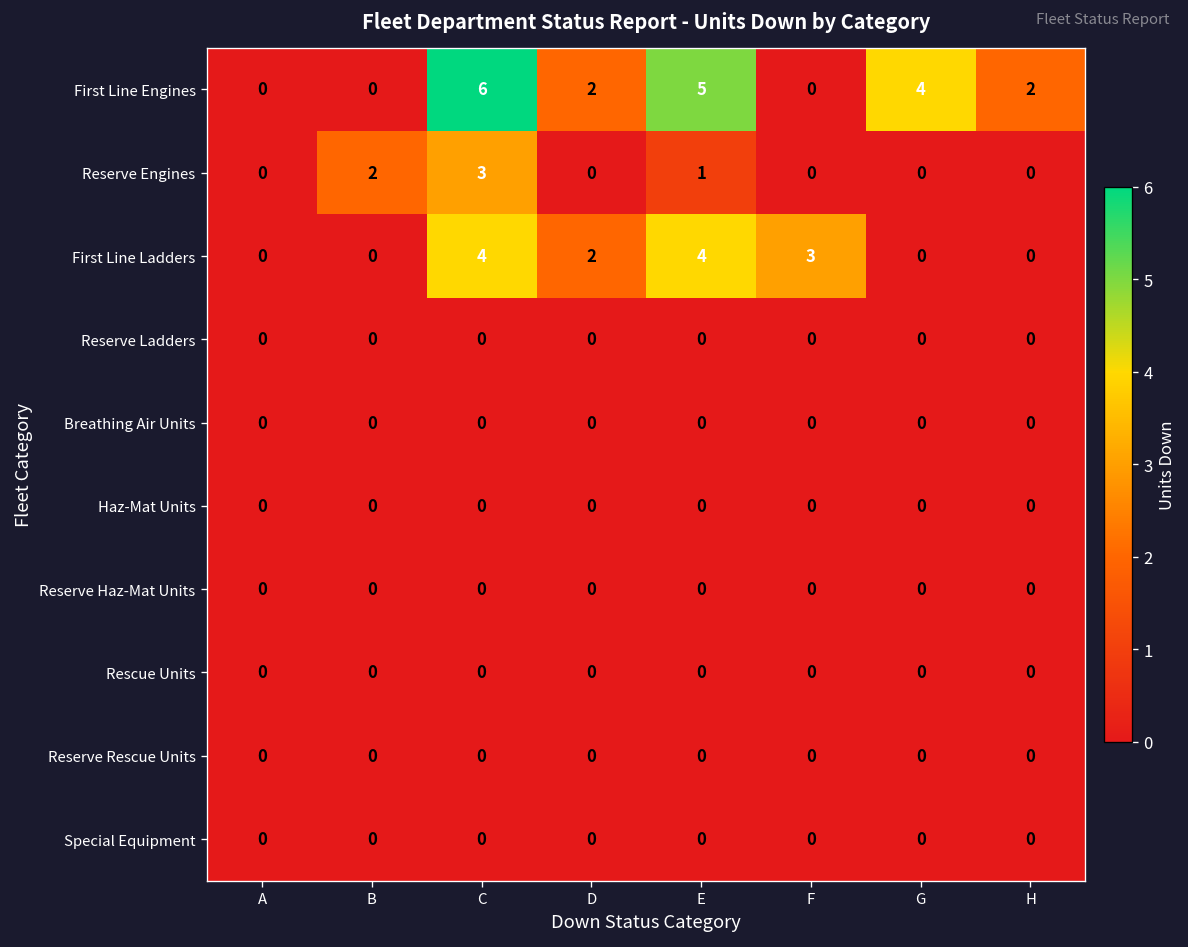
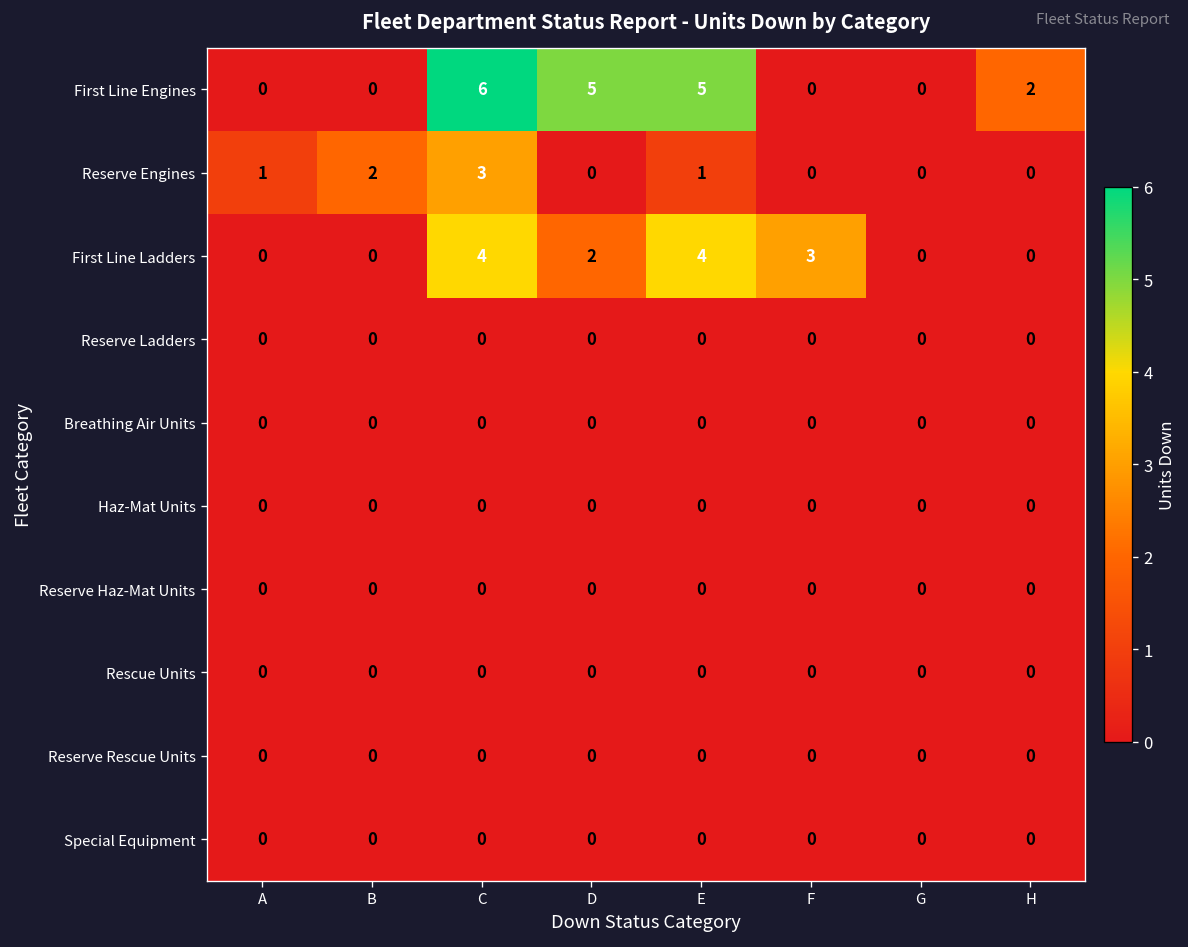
  {
    "First Line Engines": {
      "A": 0,
      "B": 0,
      "C": 6,
-     "D": 2,
+     "D": 5,
      "E": 5,
      "F": 0,
-     "G": 4,
+     "G": 0,
      "H": 2
    },
    "Reserve Engines": {
-     "A": 0,
+     "A": 1,
      "B": 2,
      "C": 3,
      "D": 0,
      "E": 1,
      "F": 0,
      "G": 0,
      "H": 0
    },
    "First Line Ladders": {
      "A": 0,
      "B": 0,
      "C": 4,
      "D": 2,
      "E": 4,
      "F": 3,
      "G": 0,
      "H": 0
    },
    "Reserve Ladders": {
      "A": 0,
      "B": 0,
      "C": 0,
      "D": 0,
      "E": 0,
      "F": 0,
      "G": 0,
      "H": 0
    },
    "Breathing Air Units": {
      "A": 0,
      "B": 0,
      "C": 0,
      "D": 0,
      "E": 0,
      "F": 0,
      "G": 0,
      "H": 0
    },
    "Haz-Mat Units": {
      "A": 0,
      "B": 0,
      "C": 0,
      "D": 0,
      "E": 0,
      "F": 0,
      "G": 0,
      "H": 0
    },
    "Reserve Haz-Mat Units": {
      "A": 0,
      "B": 0,
      "C": 0,
      "D": 0,
      "E": 0,
      "F": 0,
      "G": 0,
      "H": 0
    },
    "Rescue Units": {
      "A": 0,
      "B": 0,
      "C": 0,
      "D": 0,
      "E": 0,
      "F": 0,
      "G": 0,
      "H": 0
    },
    "Reserve Rescue Units": {
      "A": 0,
      "B": 0,
      "C": 0,
      "D": 0,
      "E": 0,
      "F": 0,
      "G": 0,
      "H": 0
    },
    "Special Equipment": {
      "A": 0,
      "B": 0,
      "C": 0,
      "D": 0,
      "E": 0,
      "F": 0,
      "G": 0,
      "H": 0
    }
  }
